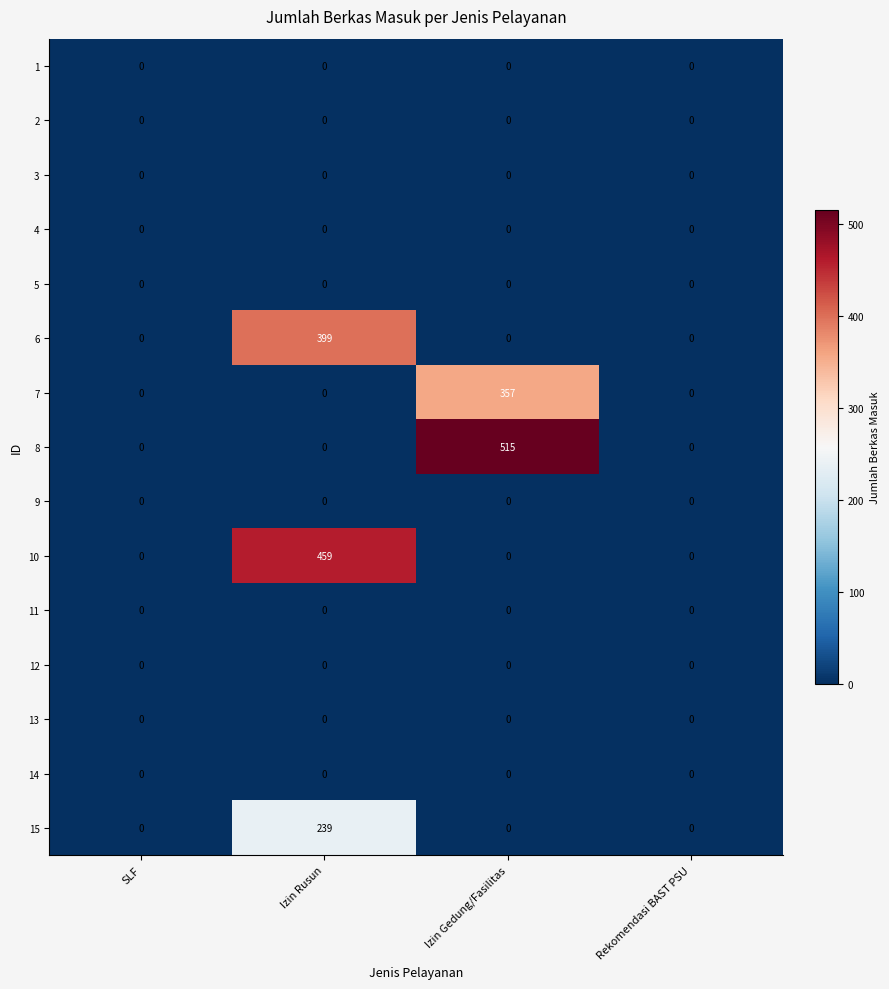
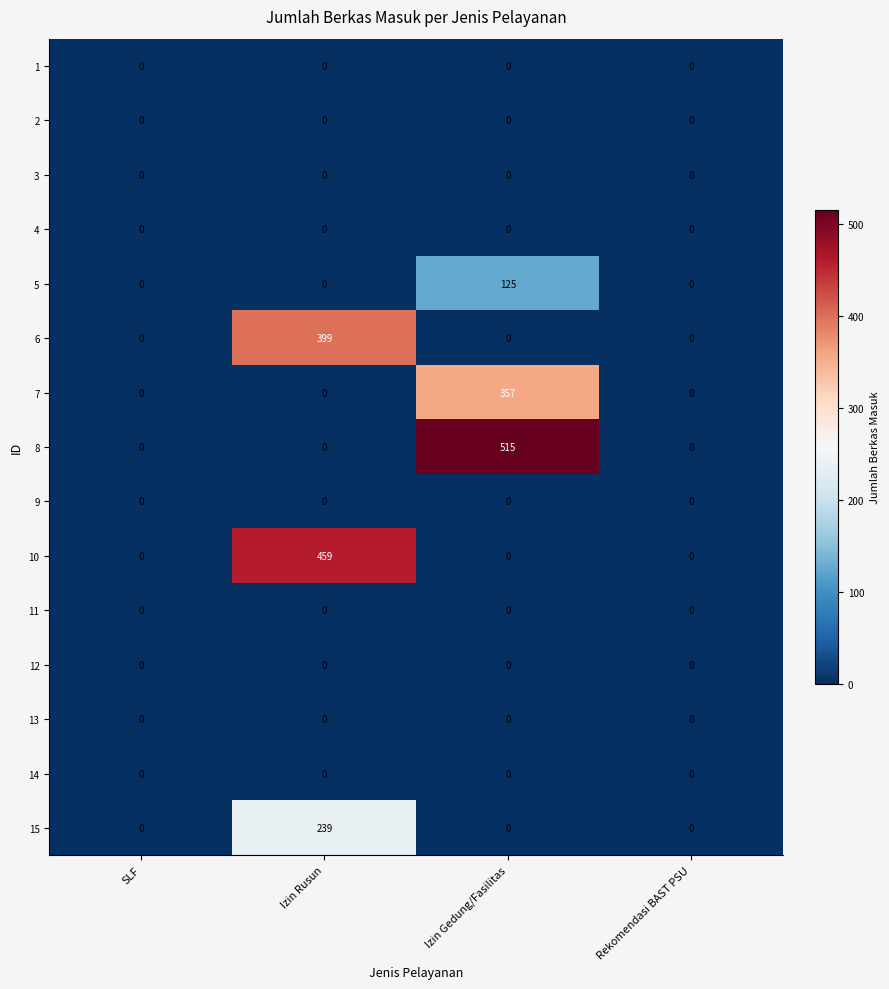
  {
    "1": {
      "SLF": 0,
      "Izin Rusun": 0,
      "Izin Gedung/Fasilitas": 0,
      "Rekomendasi BAST PSU": 0
    },
    "2": {
      "SLF": 0,
      "Izin Rusun": 0,
      "Izin Gedung/Fasilitas": 0,
      "Rekomendasi BAST PSU": 0
    },
    "3": {
      "SLF": 0,
      "Izin Rusun": 0,
      "Izin Gedung/Fasilitas": 0,
      "Rekomendasi BAST PSU": 0
    },
    "4": {
      "SLF": 0,
      "Izin Rusun": 0,
      "Izin Gedung/Fasilitas": 0,
      "Rekomendasi BAST PSU": 0
    },
    "5": {
      "SLF": 0,
      "Izin Rusun": 0,
-     "Izin Gedung/Fasilitas": 0,
+     "Izin Gedung/Fasilitas": 125,
      "Rekomendasi BAST PSU": 0
    },
    "6": {
      "SLF": 0,
      "Izin Rusun": 399,
      "Izin Gedung/Fasilitas": 0,
      "Rekomendasi BAST PSU": 0
    },
    "7": {
      "SLF": 0,
      "Izin Rusun": 0,
      "Izin Gedung/Fasilitas": 357,
      "Rekomendasi BAST PSU": 0
    },
    "8": {
      "SLF": 0,
      "Izin Rusun": 0,
      "Izin Gedung/Fasilitas": 515,
      "Rekomendasi BAST PSU": 0
    },
    "9": {
      "SLF": 0,
      "Izin Rusun": 0,
      "Izin Gedung/Fasilitas": 0,
      "Rekomendasi BAST PSU": 0
    },
    "10": {
      "SLF": 0,
      "Izin Rusun": 459,
      "Izin Gedung/Fasilitas": 0,
      "Rekomendasi BAST PSU": 0
    },
    "11": {
      "SLF": 0,
      "Izin Rusun": 0,
      "Izin Gedung/Fasilitas": 0,
      "Rekomendasi BAST PSU": 0
    },
    "12": {
      "SLF": 0,
      "Izin Rusun": 0,
      "Izin Gedung/Fasilitas": 0,
      "Rekomendasi BAST PSU": 0
    },
    "13": {
      "SLF": 0,
      "Izin Rusun": 0,
      "Izin Gedung/Fasilitas": 0,
      "Rekomendasi BAST PSU": 0
    },
    "14": {
      "SLF": 0,
      "Izin Rusun": 0,
      "Izin Gedung/Fasilitas": 0,
      "Rekomendasi BAST PSU": 0
    },
    "15": {
      "SLF": 0,
      "Izin Rusun": 239,
      "Izin Gedung/Fasilitas": 0,
      "Rekomendasi BAST PSU": 0
    }
  }
